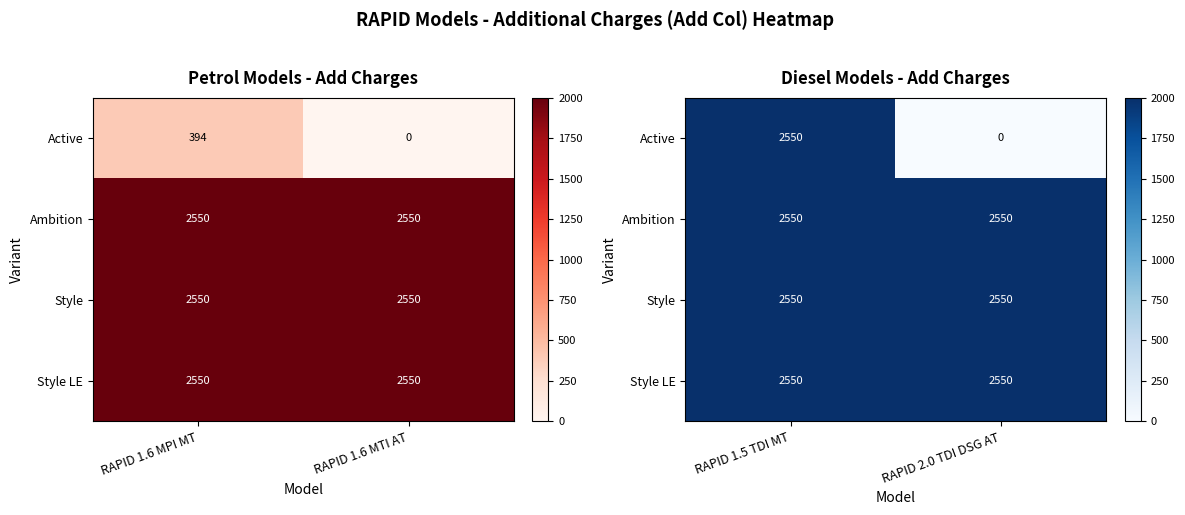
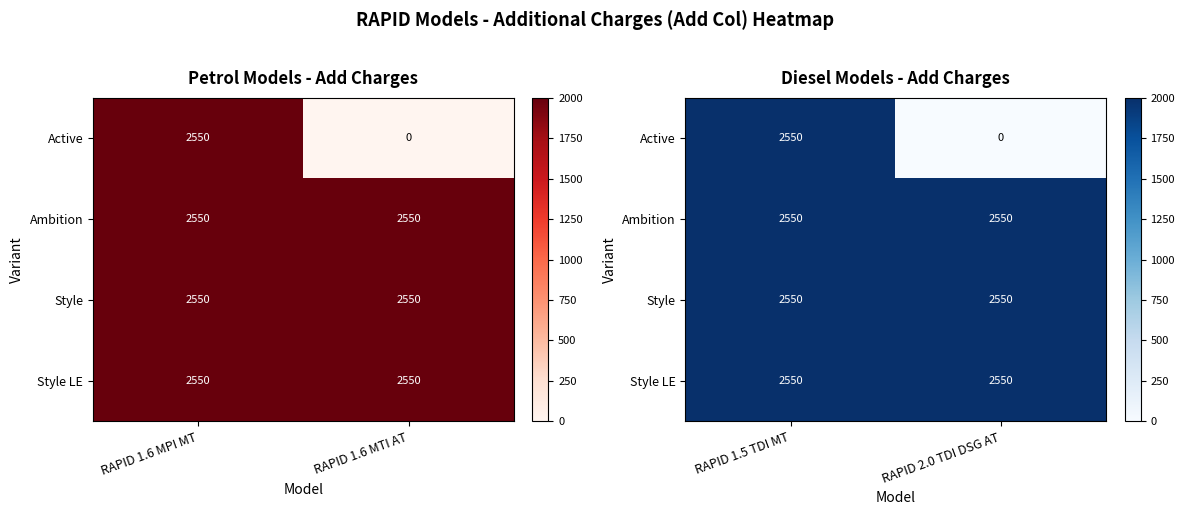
  {
    "Petrol Models - Add Charges": {
      "Active": {
-       "RAPID 1.6 MPI MT": 394,
+       "RAPID 1.6 MPI MT": 2550,
        "RAPID 1.6 MTI AT": 0
      },
      "Ambition": {
        "RAPID 1.6 MPI MT": 2550,
        "RAPID 1.6 MTI AT": 2550
      },
      "Style": {
        "RAPID 1.6 MPI MT": 2550,
        "RAPID 1.6 MTI AT": 2550
      },
      "Style LE": {
        "RAPID 1.6 MPI MT": 2550,
        "RAPID 1.6 MTI AT": 2550
      }
    },
    "Diesel Models - Add Charges": {
      "Active": {
        "RAPID 1.5 TDI MT": 2550,
        "RAPID 2.0 TDI DSG AT": 0
      },
      "Ambition": {
        "RAPID 1.5 TDI MT": 2550,
        "RAPID 2.0 TDI DSG AT": 2550
      },
      "Style": {
        "RAPID 1.5 TDI MT": 2550,
        "RAPID 2.0 TDI DSG AT": 2550
      },
      "Style LE": {
        "RAPID 1.5 TDI MT": 2550,
        "RAPID 2.0 TDI DSG AT": 2550
      }
    }
  }
